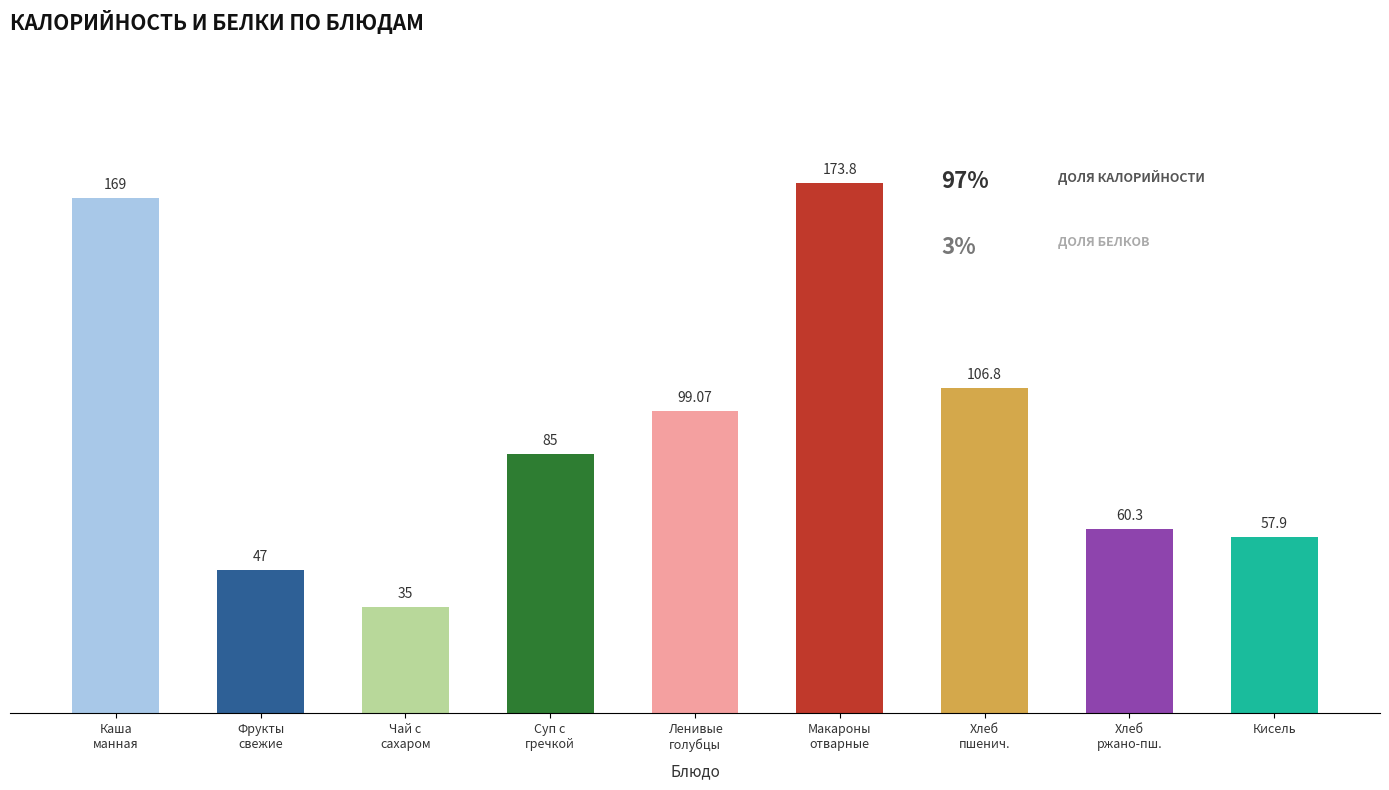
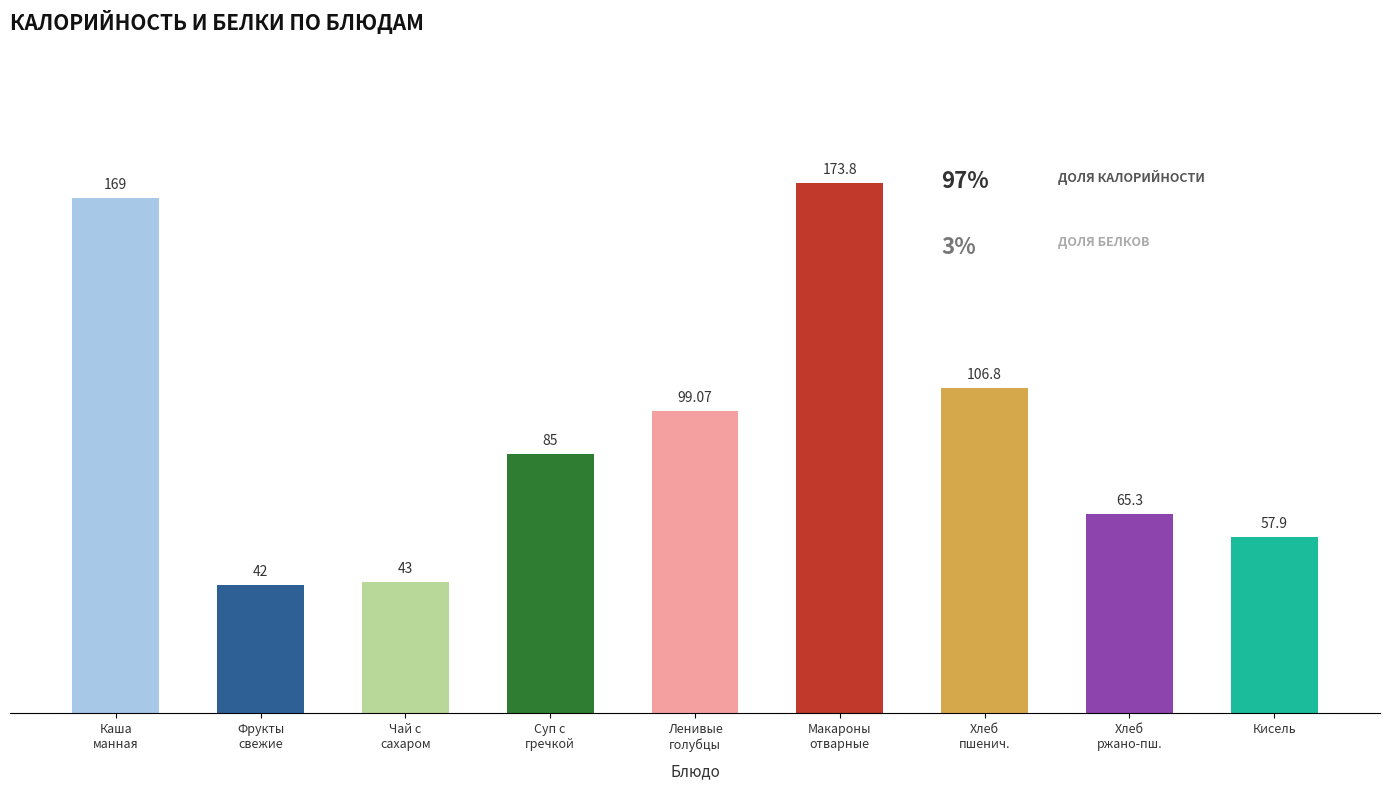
  {
    "Каша манная": 169,
-   "Фрукты свежие": 47,
-   "Чай с сахаром": 35,
+   "Фрукты свежие": 42,
+   "Чай с сахаром": 43,
    "Суп с гречкой": 85,
    "Ленивые голубцы": 99.07,
    "Макароны отварные": 173.8,
    "Хлеб пшенич.": 106.8,
-   "Хлеб ржано-пш.": 60.3,
+   "Хлеб ржано-пш.": 65.3,
    "Кисель": 57.9
  }
